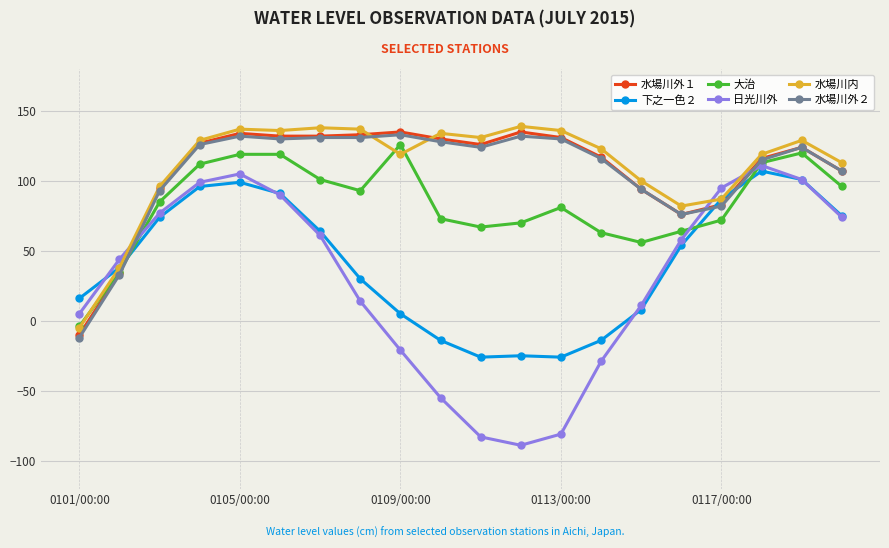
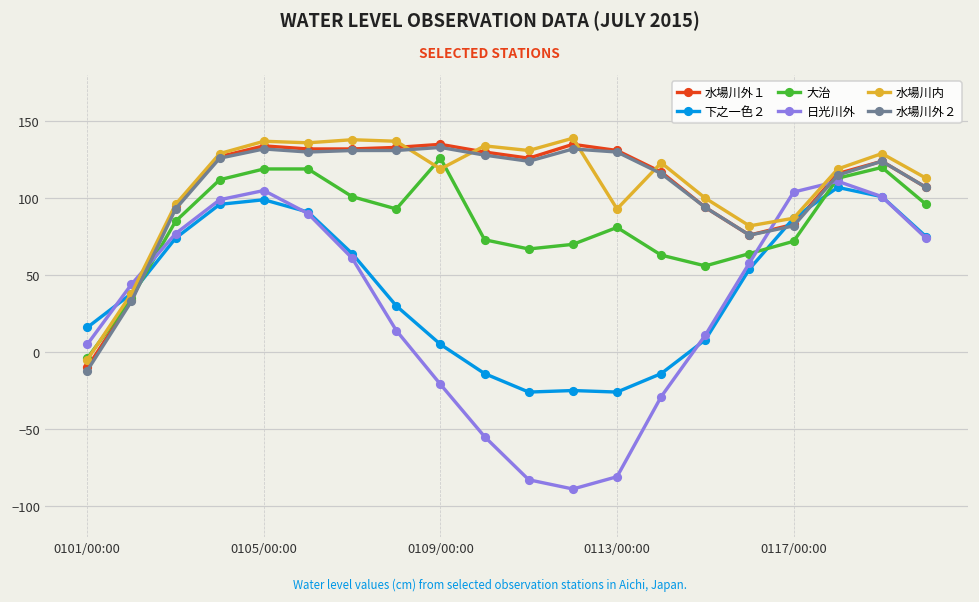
  {
    "水場川外１": {
      "0101/00:00": -10,
      "0105/00:00": 134,
      "0109/00:00": 135
    },
    "下之一色２": {
      "0101/00:00": 16,
      "0105/00:00": 99,
      "0109/00:00": 5,
      "0113/00:00": -26
    },
    "大治": {
      "0105/00:00": 119,
      "0109/00:00": 126,
      "0113/00:00": 81,
      "0117/00:00": 72
    },
    "日光川外": {
      "0101/00:00": 5,
      "0105/00:00": 105,
      "0109/00:00": -21,
      "0113/00:00": -81,
-     "0117/00:00": 95
+     "0117/00:00": 104
    },
    "水場川内": {
      "0105/00:00": 137,
      "0109/00:00": 119,
-     "0113/00:00": 136
+     "0113/00:00": 93
    },
    "水場川外２": {
      "0101/00:00": -12,
      "0105/00:00": 132,
      "0109/00:00": 133
    }
  }
